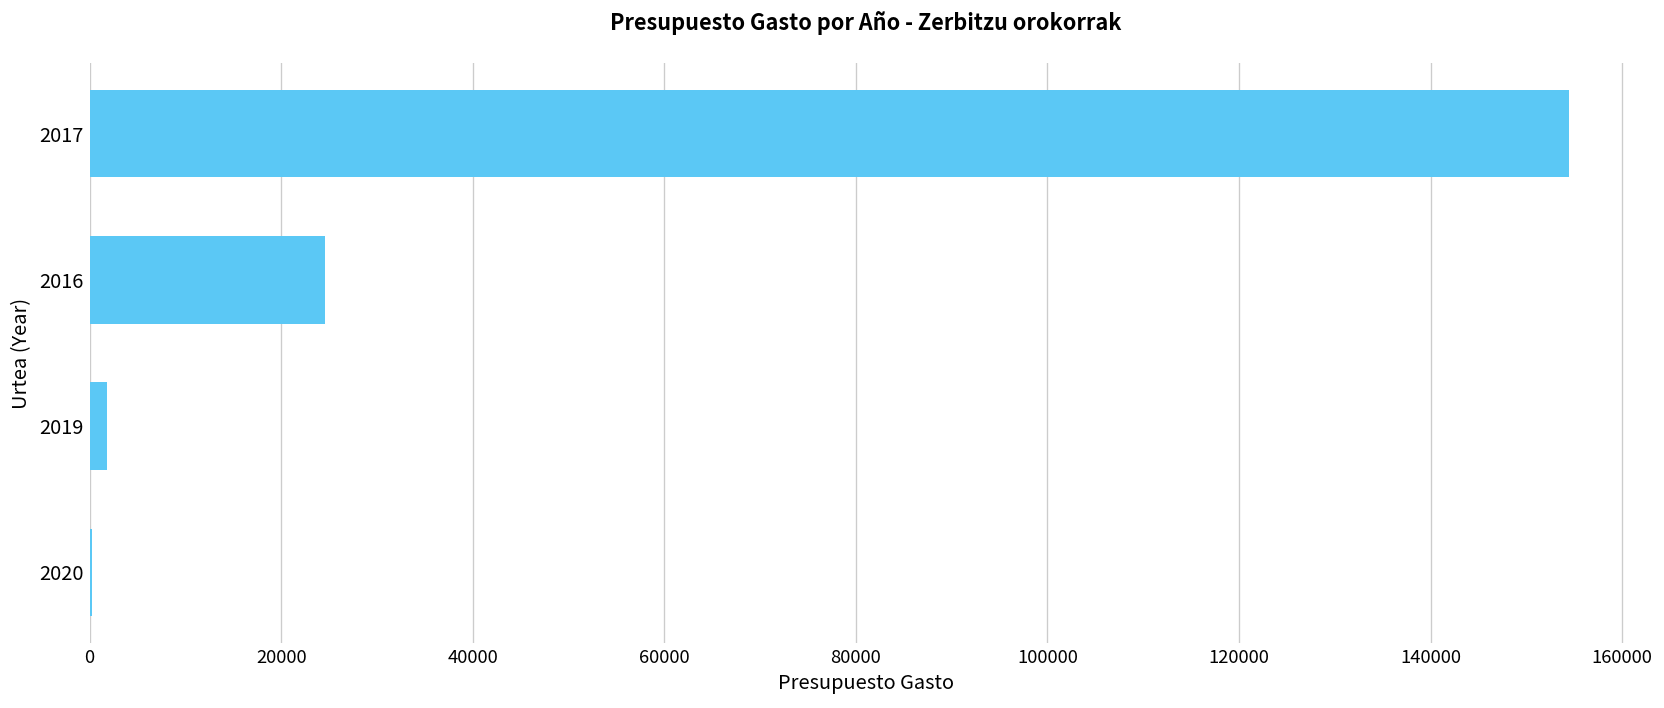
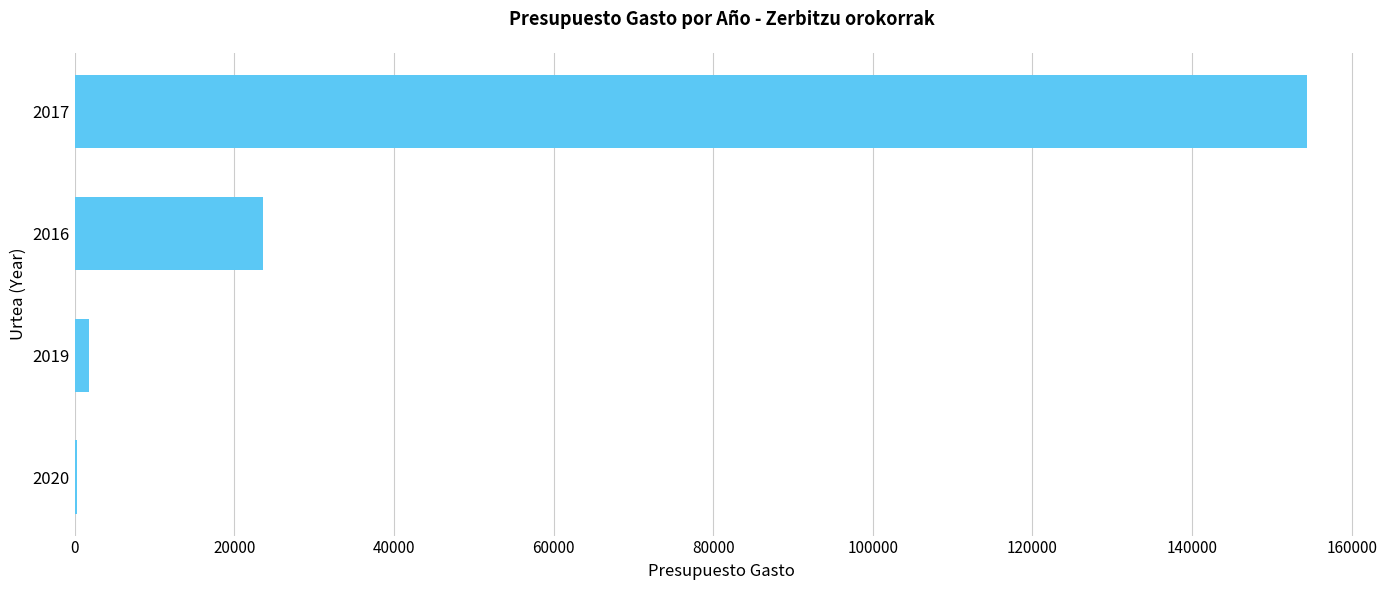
  {
    "2017": 154000,
-   "2016": 25000,
+   "2016": 24000,
    "2019": 2000
  }
